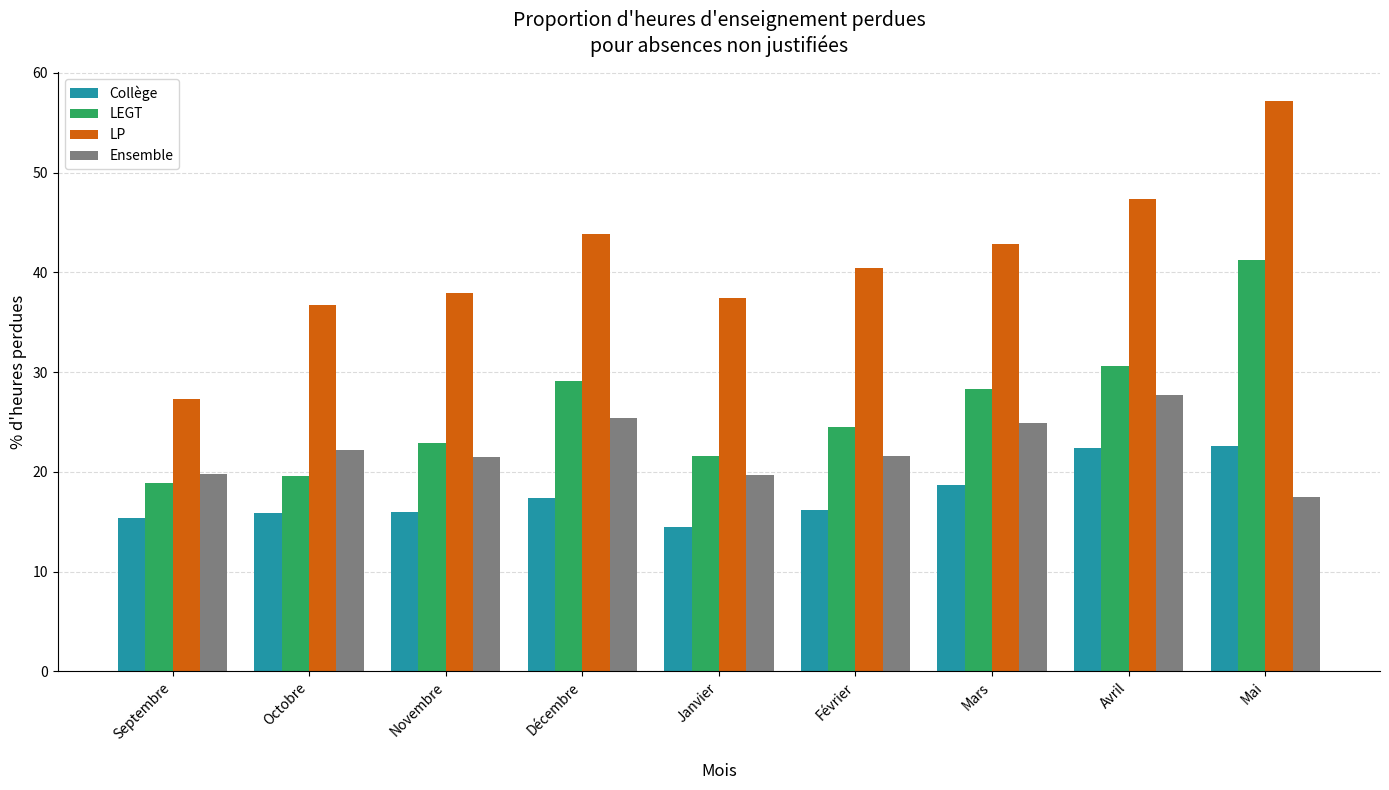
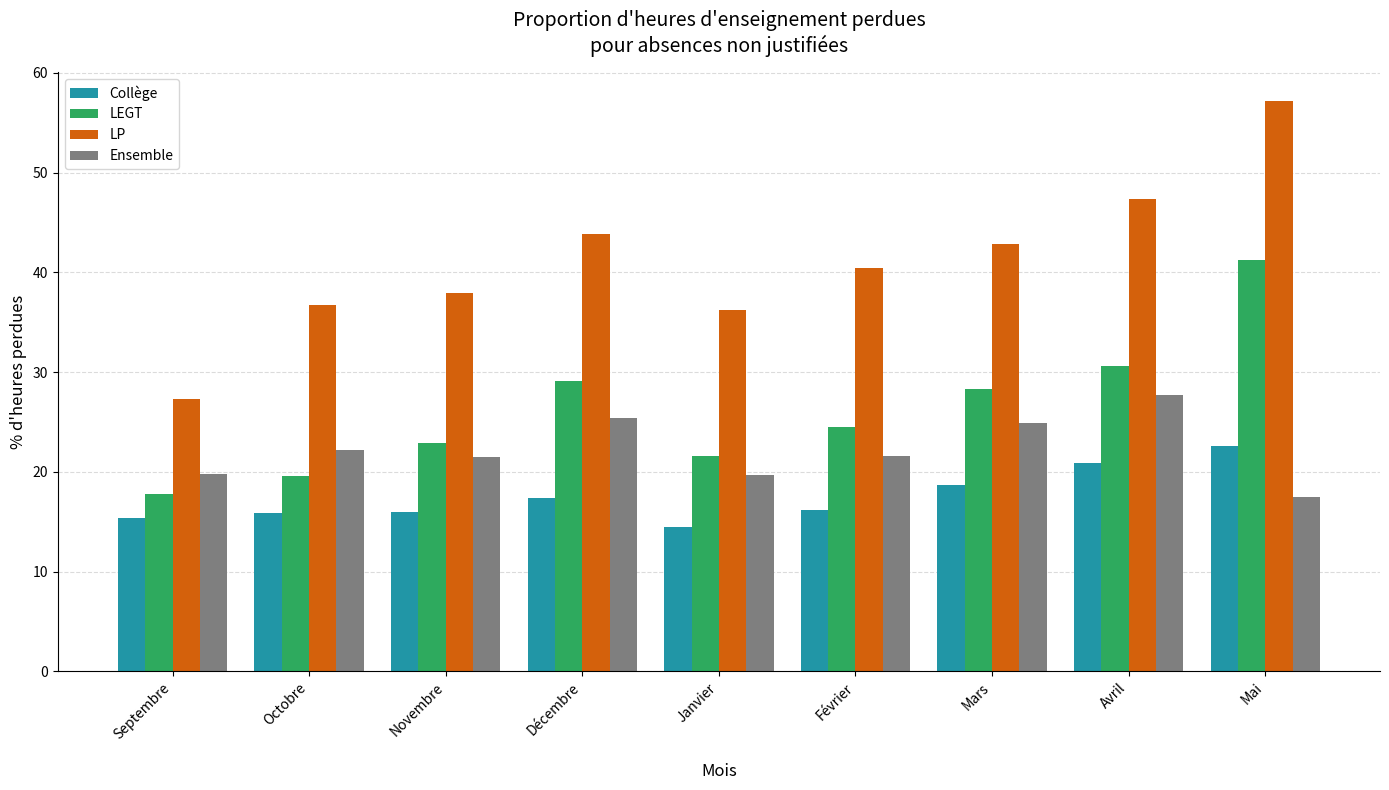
  {
    "Collège": {
      "Septembre": 15,
      "Octobre": 16,
      "Novembre": 16,
      "Décembre": 17,
      "Janvier": 14,
      "Février": 16,
      "Mars": 19,
-     "Avril": 22,
+     "Avril": 21,
      "Mai": 23
    },
    "LEGT": {
-     "Septembre": 19,
+     "Septembre": 18,
      "Octobre": 20,
      "Novembre": 23,
      "Décembre": 29,
      "Janvier": 22,
      "Février": 25,
      "Mars": 28,
      "Avril": 31,
      "Mai": 41
    },
    "LP": {
      "Septembre": 27,
      "Octobre": 37,
      "Novembre": 38,
      "Décembre": 44,
-     "Janvier": 37,
+     "Janvier": 36,
      "Février": 40,
      "Mars": 43,
      "Avril": 47,
      "Mai": 57
    },
    "Ensemble": {
      "Septembre": 20,
      "Octobre": 22,
      "Novembre": 22,
      "Décembre": 25,
      "Janvier": 20,
      "Février": 22,
      "Mars": 25,
      "Avril": 28,
      "Mai": 18
    }
  }
